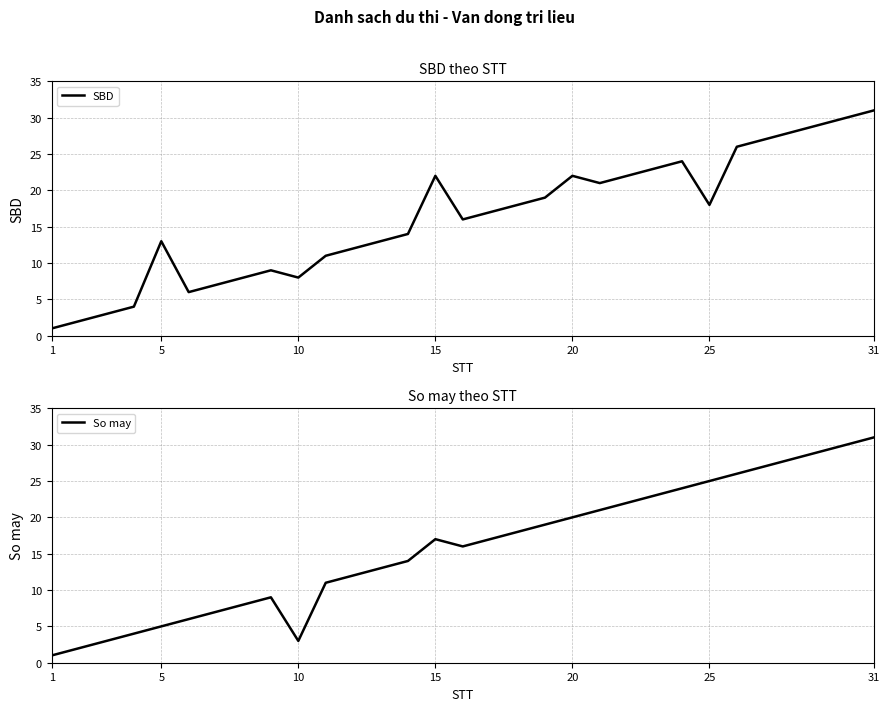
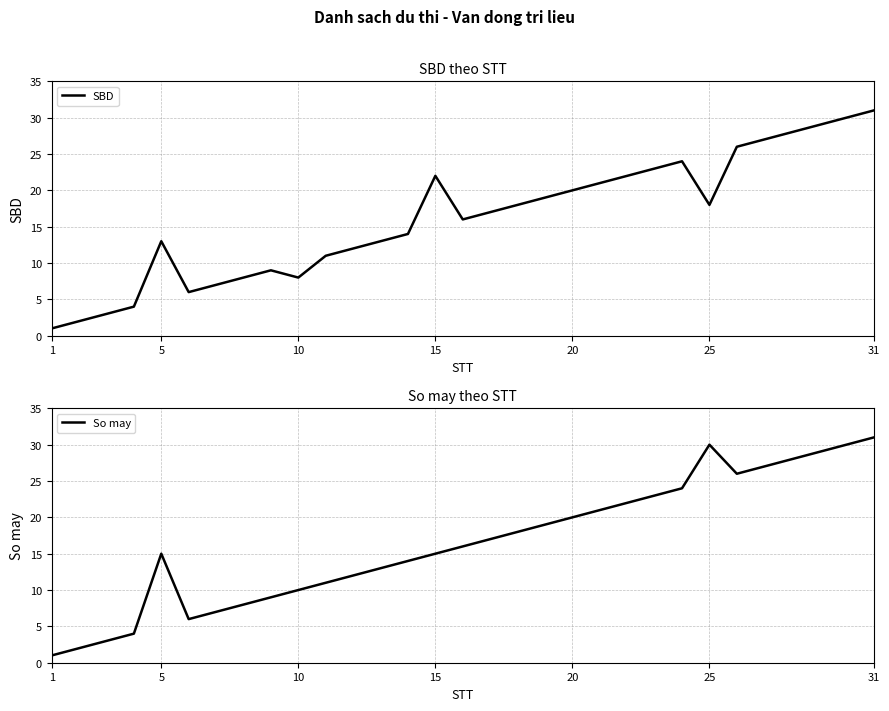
  {
    "SBD theo STT": {
      "1": 1,
      "5": 13,
      "10": 8,
      "15": 22,
-     "20": 22,
+     "20": 20,
      "25": 18,
      "31": 31
    },
    "So may theo STT": {
      "1": 1,
-     "5": 5,
-     "10": 3,
-     "15": 17,
+     "5": 15,
+     "10": 10,
+     "15": 15,
      "20": 20,
-     "25": 25,
+     "25": 30,
      "31": 31
    }
  }
